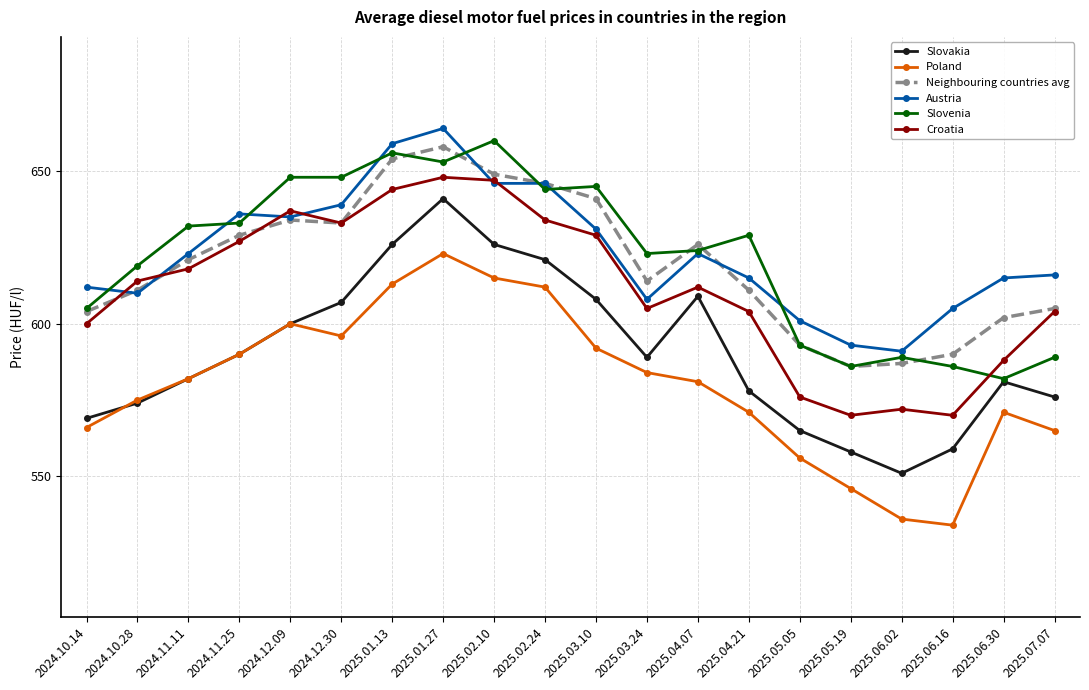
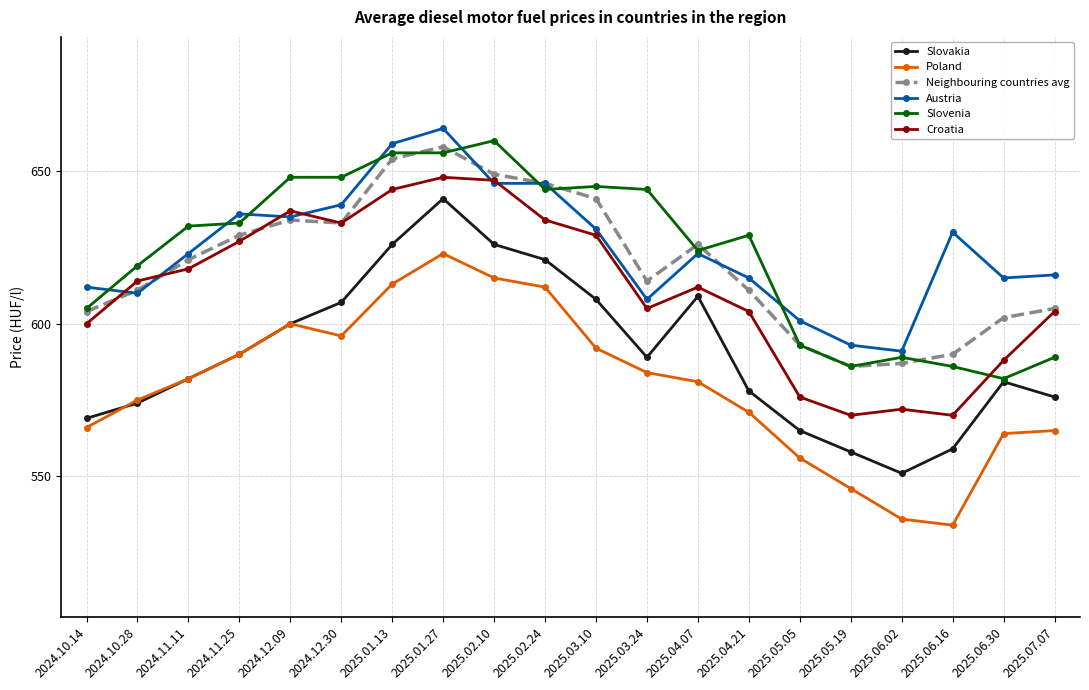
  {
    "Slovakia": {
      "2024.10.14": 569,
      "2024.10.28": 574,
      "2024.12.30": 607,
      "2025.01.13": 626,
      "2025.01.27": 641,
      "2025.02.10": 626,
      "2025.02.24": 621,
      "2025.03.10": 608,
      "2025.03.24": 589,
      "2025.04.07": 609,
      "2025.04.21": 578,
      "2025.05.05": 565,
      "2025.05.19": 558,
      "2025.06.02": 551,
      "2025.06.16": 559,
      "2025.06.30": 581,
      "2025.07.07": 576
    },
    "Poland": {
      "2024.10.14": 566,
      "2024.10.28": 575,
      "2024.12.30": 596,
      "2025.01.13": 613,
      "2025.01.27": 623,
      "2025.02.10": 615,
      "2025.02.24": 612,
      "2025.03.10": 592,
      "2025.03.24": 584,
      "2025.04.07": 581,
      "2025.04.21": 571,
      "2025.05.05": 556,
      "2025.05.19": 546,
      "2025.06.02": 536,
      "2025.06.16": 534,
-     "2025.06.30": 571,
+     "2025.06.30": 564,
      "2025.07.07": 565
    },
    "Neighbouring countries avg": {
      "2024.10.14": 604,
      "2024.10.28": 611,
      "2024.11.11": 621,
      "2024.11.25": 629,
      "2024.12.09": 634,
      "2025.01.13": 654,
      "2025.01.27": 658,
      "2025.02.10": 649,
      "2025.03.10": 641,
      "2025.03.24": 614,
      "2025.04.07": 626,
      "2025.04.21": 611,
      "2025.06.02": 587,
      "2025.06.16": 590,
      "2025.06.30": 602,
      "2025.07.07": 605
    },
    "Austria": {
      "2024.10.14": 612,
      "2024.10.28": 610,
      "2024.11.11": 623,
      "2024.11.25": 636,
      "2024.12.09": 635,
      "2024.12.30": 639,
      "2025.01.13": 659,
      "2025.01.27": 664,
      "2025.02.10": 646,
      "2025.03.10": 631,
      "2025.03.24": 608,
      "2025.04.07": 623,
      "2025.04.21": 615,
      "2025.05.05": 601,
      "2025.05.19": 593,
      "2025.06.02": 591,
-     "2025.06.16": 605,
+     "2025.06.16": 630,
      "2025.06.30": 615,
      "2025.07.07": 616
    },
    "Slovenia": {
      "2024.10.14": 605,
      "2024.10.28": 619,
      "2024.11.11": 632,
      "2024.11.25": 633,
      "2024.12.09": 648,
      "2024.12.30": 648,
      "2025.01.13": 656,
-     "2025.01.27": 653,
+     "2025.01.27": 656,
      "2025.02.10": 660,
      "2025.02.24": 644,
      "2025.03.10": 645,
-     "2025.03.24": 623,
+     "2025.03.24": 644,
      "2025.04.07": 624,
      "2025.04.21": 629,
      "2025.06.02": 589,
      "2025.06.16": 586,
      "2025.06.30": 582,
      "2025.07.07": 589
    },
    "Croatia": {
      "2024.10.14": 600,
      "2024.10.28": 614,
      "2024.11.11": 618,
      "2024.11.25": 627,
      "2024.12.09": 637,
      "2025.01.13": 644,
      "2025.01.27": 648,
      "2025.02.10": 647,
      "2025.02.24": 634,
      "2025.03.10": 629,
      "2025.03.24": 605,
      "2025.04.07": 612,
      "2025.04.21": 604,
      "2025.05.05": 576,
      "2025.05.19": 570,
      "2025.06.02": 572,
      "2025.06.16": 570,
      "2025.06.30": 588,
      "2025.07.07": 604
    }
  }
